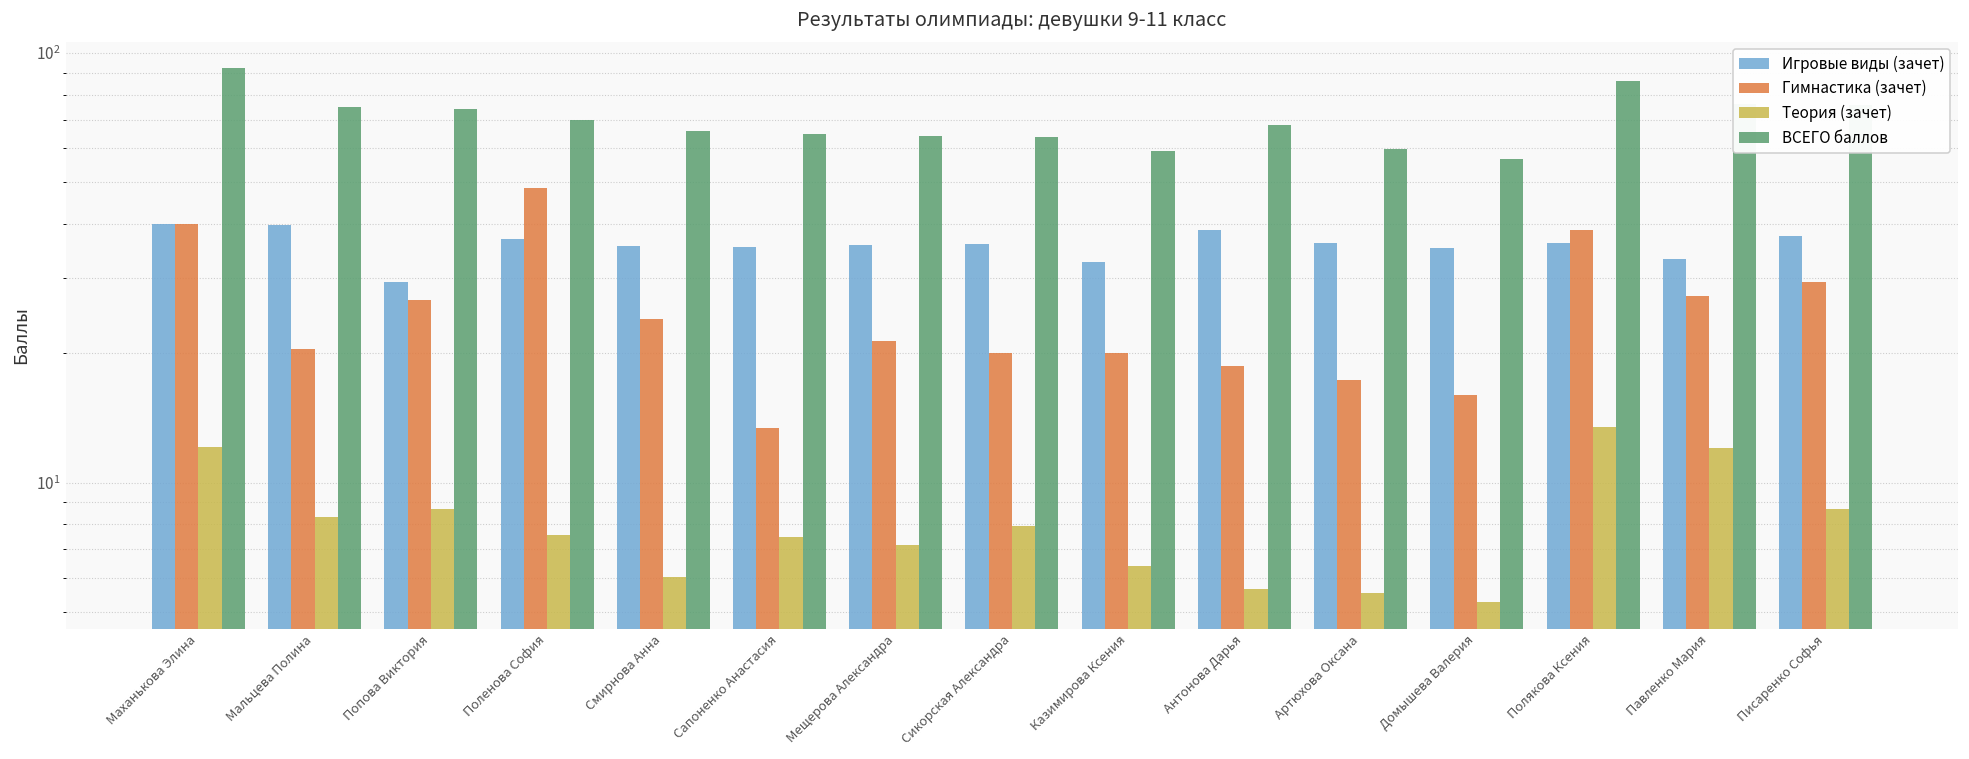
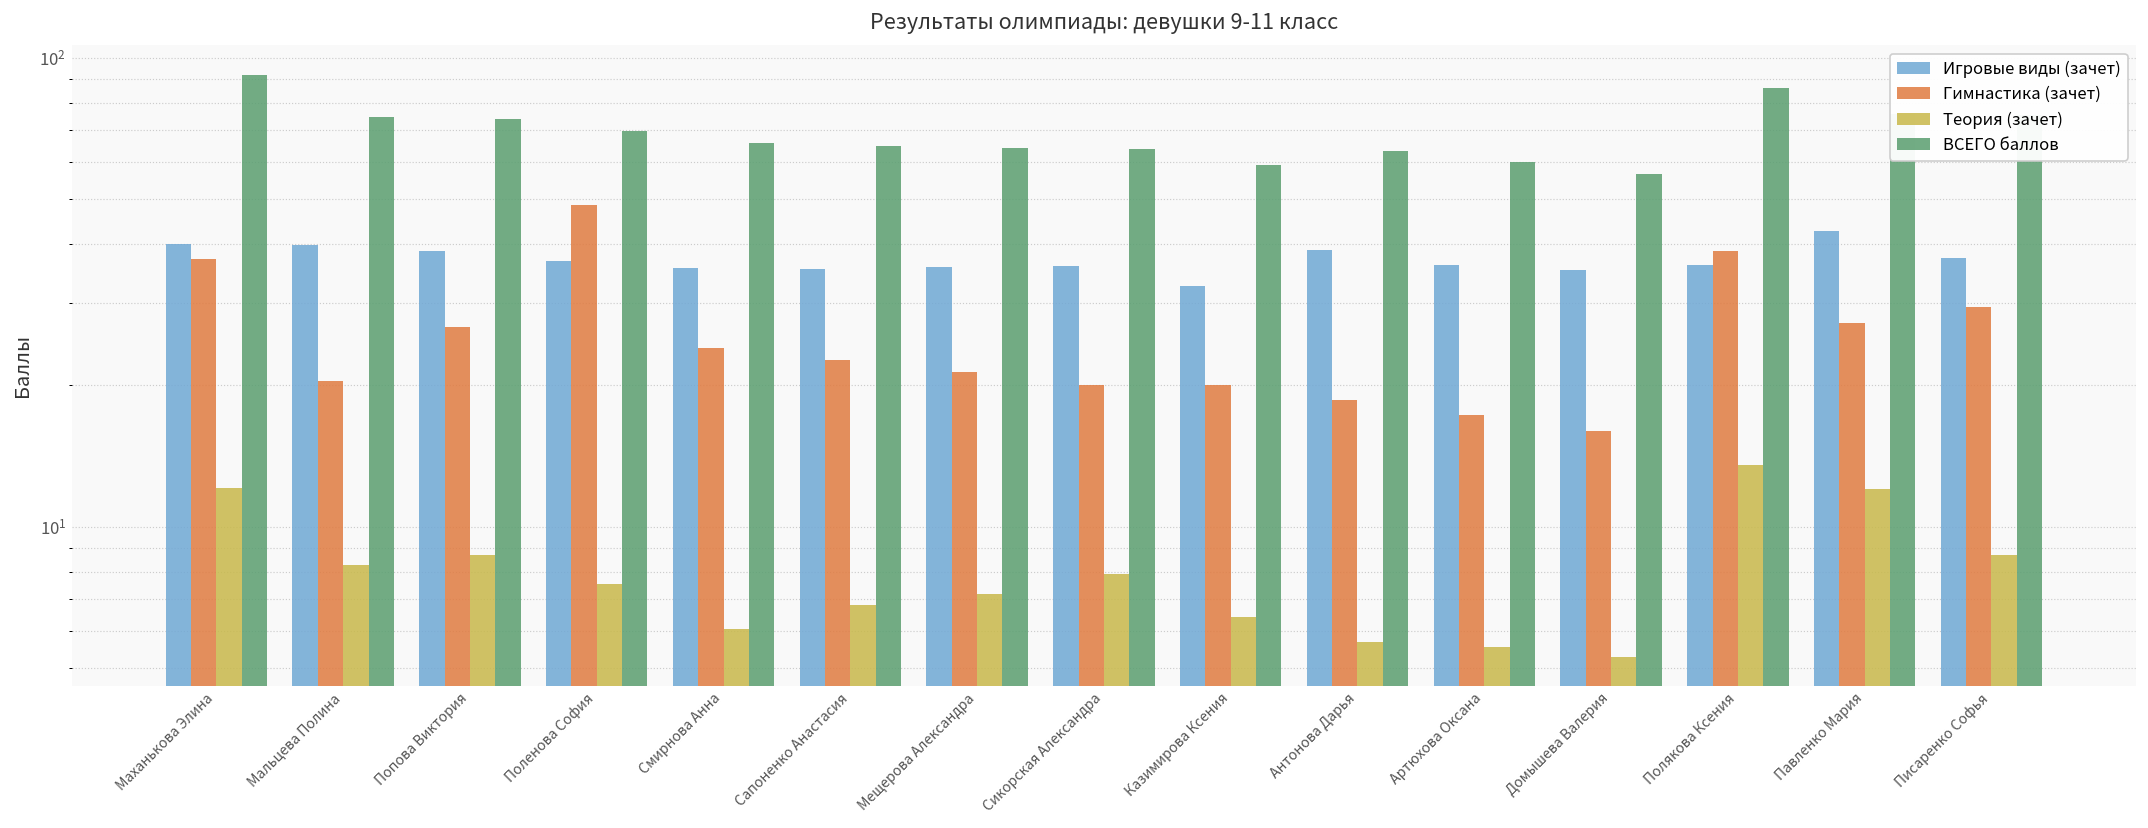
  {
    "Игровые виды (зачет)": {
      "Маханькова Элина": 40,
      "Мальцева Полина": 40,
-     "Попова Виктория": 29,
+     "Попова Виктория": 39,
      "Поленова София": 37,
      "Смирнова Анна": 36,
      "Сапоненко Анастасия": 35,
      "Мещерова Александра": 36,
      "Сикорская Александра": 36,
      "Казимирова Ксения": 33,
      "Антонова Дарья": 39,
      "Артюхова Оксана": 36,
      "Домышева Валерия": 35,
      "Полякова Ксения": 36,
-     "Павленко Мария": 33,
+     "Павленко Мария": 43,
      "Писаренко Софья": 37
    },
    "Гимнастика (зачет)": {
-     "Маханькова Элина": 40,
+     "Маханькова Элина": 37,
      "Мальцева Полина": 20,
      "Попова Виктория": 27,
      "Поленова София": 49,
      "Смирнова Анна": 24,
-     "Сапоненко Анастасия": 13.4,
+     "Сапоненко Анастасия": 23,
      "Мещерова Александра": 21,
      "Сикорская Александра": 20,
      "Казимирова Ксения": 20,
      "Антонова Дарья": 19,
      "Артюхова Оксана": 17,
      "Домышева Валерия": 16.0,
      "Полякова Ксения": 39,
      "Павленко Мария": 27,
      "Писаренко Софья": 29
    },
    "Теория (зачет)": {
      "Маханькова Элина": 12.1,
      "Мальцева Полина": 8.3,
      "Попова Виктория": 8.7,
      "Поленова София": 7.5,
      "Смирнова Анна": 6.0,
-     "Сапоненко Анастасия": 7.5,
+     "Сапоненко Анастасия": 6.8,
      "Мещерова Александра": 7.2,
      "Сикорская Александра": 7.9,
      "Казимирова Ксения": 6.4,
      "Антонова Дарья": 5.7,
      "Артюхова Оксана": 5.5,
      "Домышева Валерия": 5.3,
      "Полякова Ксения": 13.5,
      "Павленко Мария": 12.1,
      "Писаренко Софья": 8.7
    },
    "ВСЕГО баллов": {
      "Маханькова Элина": 92,
      "Мальцева Полина": 75,
      "Попова Виктория": 74,
      "Поленова София": 70,
      "Смирнова Анна": 66,
      "Сапоненко Анастасия": 65,
      "Мещерова Александра": 64,
      "Сикорская Александра": 64,
      "Казимирова Ксения": 59,
-     "Антонова Дарья": 68,
+     "Антонова Дарья": 63,
      "Артюхова Оксана": 60,
      "Домышева Валерия": 57,
      "Полякова Ксения": 86
    }
  }
